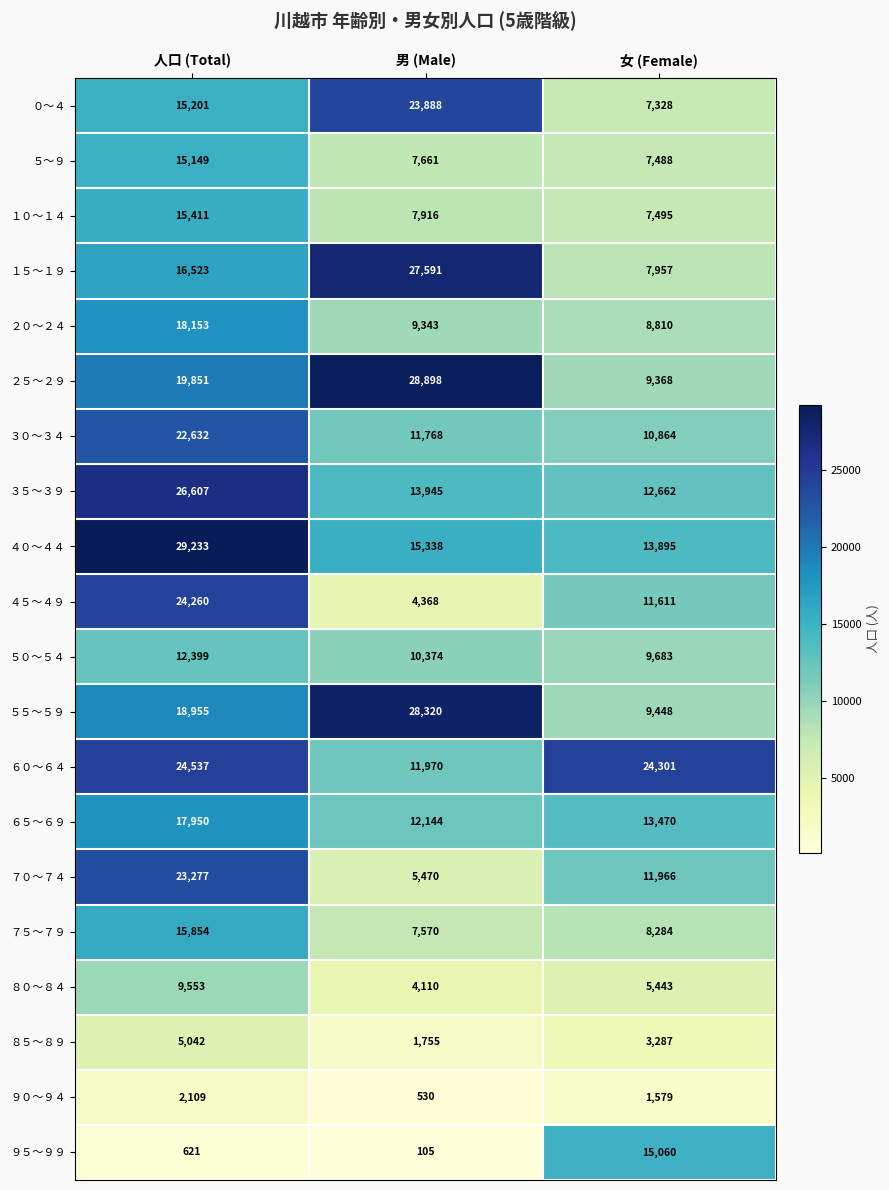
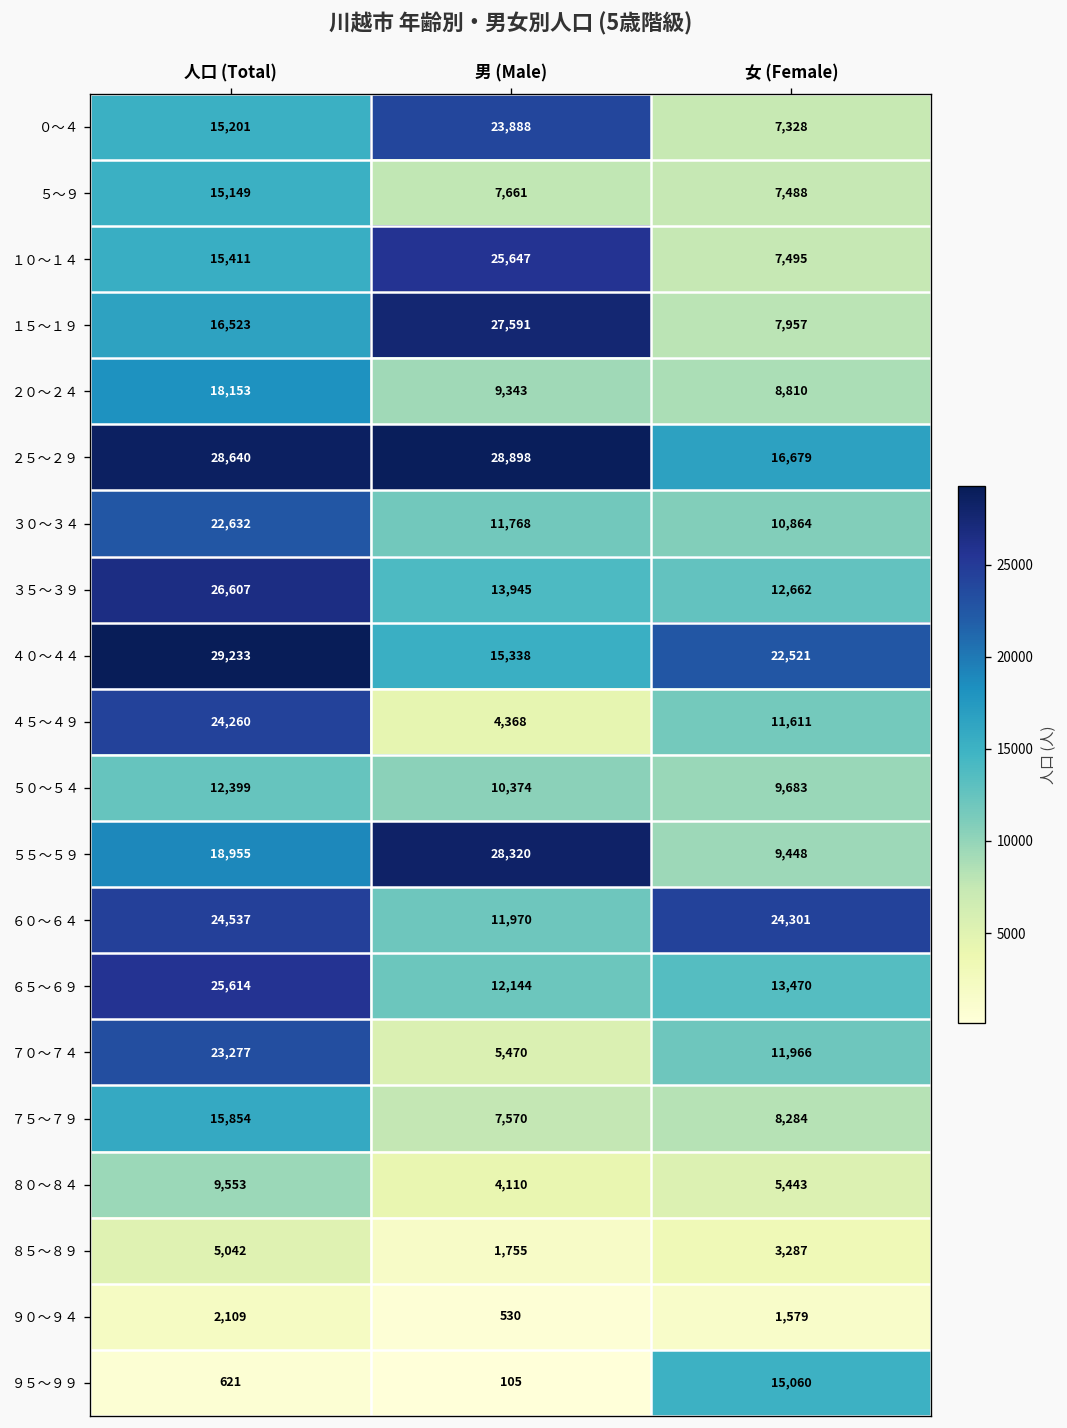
  {
    "０～４": {
      "人口 (Total)": "15,201",
      "男 (Male)": "23,888",
      "女 (Female)": "7,328"
    },
    "５～９": {
      "人口 (Total)": "15,149",
      "男 (Male)": "7,661",
      "女 (Female)": "7,488"
    },
    "１０～１４": {
      "人口 (Total)": "15,411",
-     "男 (Male)": "7,916",
+     "男 (Male)": "25,647",
      "女 (Female)": "7,495"
    },
    "１５～１９": {
      "人口 (Total)": "16,523",
      "男 (Male)": "27,591",
      "女 (Female)": "7,957"
    },
    "２０～２４": {
      "人口 (Total)": "18,153",
      "男 (Male)": "9,343",
      "女 (Female)": "8,810"
    },
    "２５～２９": {
-     "人口 (Total)": "19,851",
+     "人口 (Total)": "28,640",
      "男 (Male)": "28,898",
-     "女 (Female)": "9,368"
+     "女 (Female)": "16,679"
    },
    "３０～３４": {
      "人口 (Total)": "22,632",
      "男 (Male)": "11,768",
      "女 (Female)": "10,864"
    },
    "３５～３９": {
      "人口 (Total)": "26,607",
      "男 (Male)": "13,945",
      "女 (Female)": "12,662"
    },
    "４０～４４": {
      "人口 (Total)": "29,233",
      "男 (Male)": "15,338",
-     "女 (Female)": "13,895"
+     "女 (Female)": "22,521"
    },
    "４５～４９": {
      "人口 (Total)": "24,260",
      "男 (Male)": "4,368",
      "女 (Female)": "11,611"
    },
    "５０～５４": {
      "人口 (Total)": "12,399",
      "男 (Male)": "10,374",
      "女 (Female)": "9,683"
    },
    "５５～５９": {
      "人口 (Total)": "18,955",
      "男 (Male)": "28,320",
      "女 (Female)": "9,448"
    },
    "６０～６４": {
      "人口 (Total)": "24,537",
      "男 (Male)": "11,970",
      "女 (Female)": "24,301"
    },
    "６５～６９": {
-     "人口 (Total)": "17,950",
+     "人口 (Total)": "25,614",
      "男 (Male)": "12,144",
      "女 (Female)": "13,470"
    },
    "７０～７４": {
      "人口 (Total)": "23,277",
      "男 (Male)": "5,470",
      "女 (Female)": "11,966"
    },
    "７５～７９": {
      "人口 (Total)": "15,854",
      "男 (Male)": "7,570",
      "女 (Female)": "8,284"
    },
    "８０～８４": {
      "人口 (Total)": "9,553",
      "男 (Male)": "4,110",
      "女 (Female)": "5,443"
    },
    "８５～８９": {
      "人口 (Total)": "5,042",
      "男 (Male)": "1,755",
      "女 (Female)": "3,287"
    },
    "９０～９４": {
      "人口 (Total)": "2,109",
      "男 (Male)": "530",
      "女 (Female)": "1,579"
    },
    "９５～９９": {
      "人口 (Total)": "621",
      "男 (Male)": "105",
      "女 (Female)": "15,060"
    }
  }
